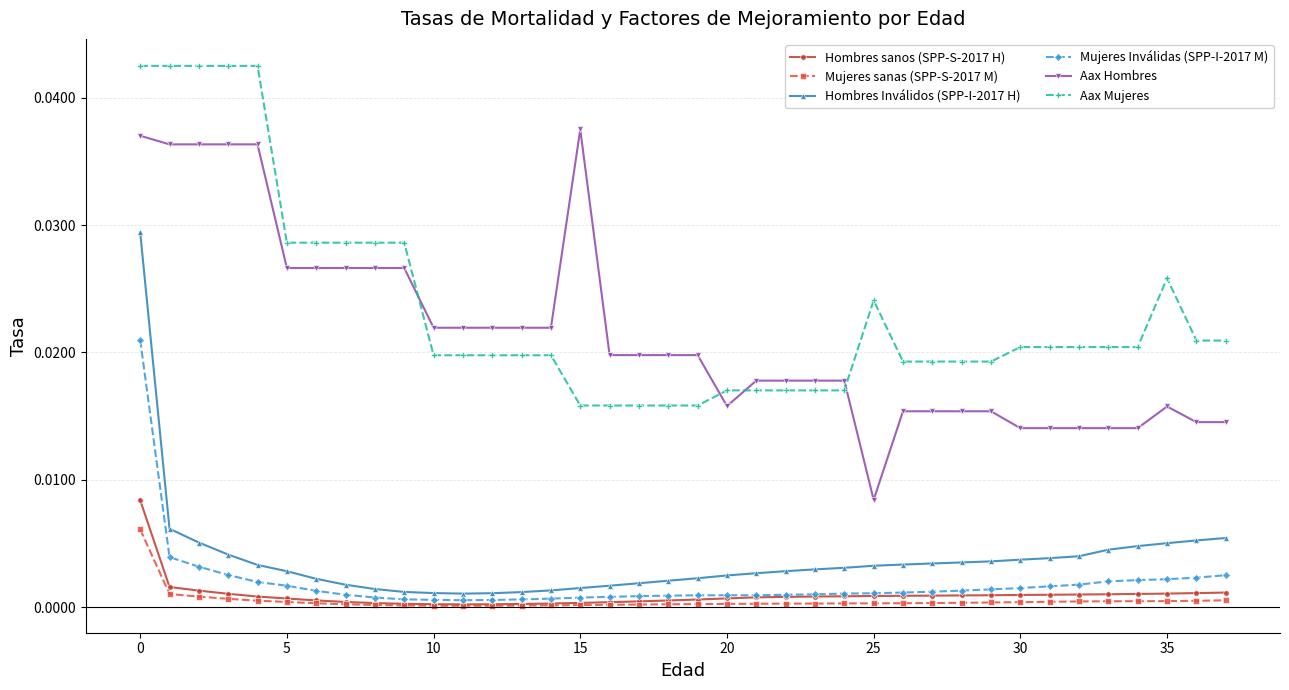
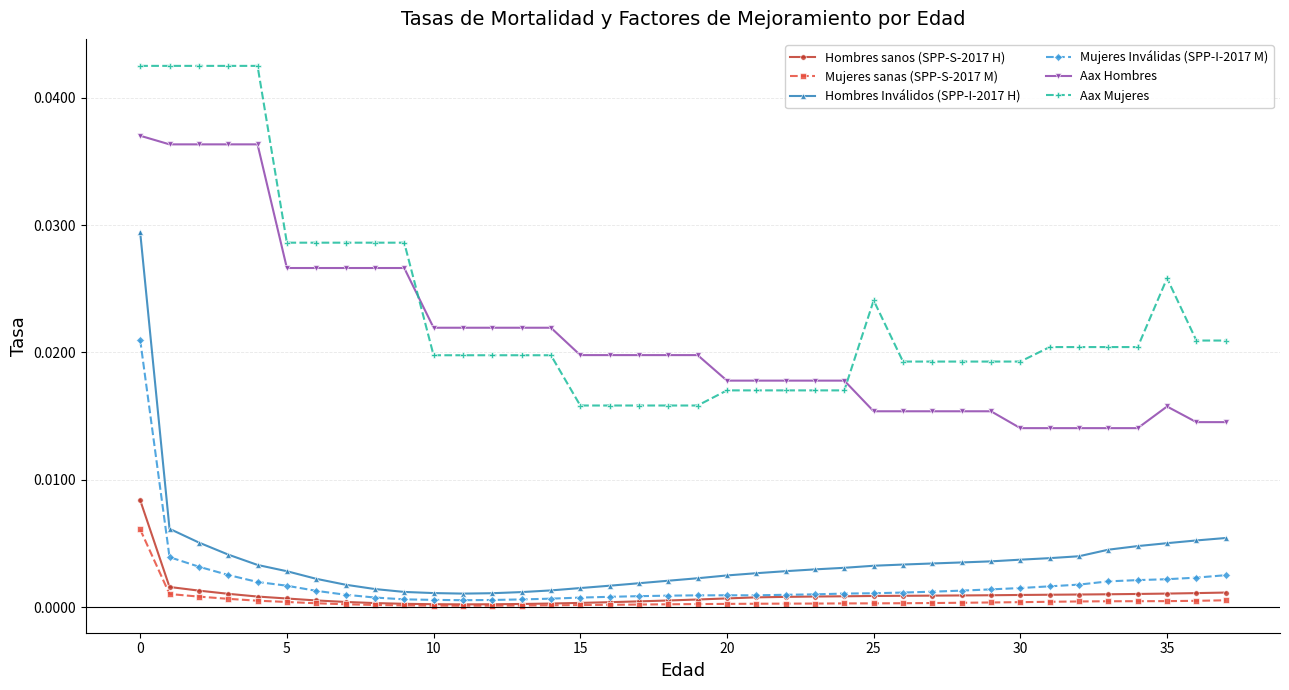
  {
    "Aax Hombres": {
      "0": 0.0370,
      "5": 0.0266,
      "10": 0.0219,
-     "15": 0.0375,
-     "20": 0.0158,
-     "25": 0.0084,
+     "15": 0.0198,
+     "20": 0.0178,
+     "25": 0.0154,
      "30": 0.0141,
      "35": 0.0158
    },
    "Aax Mujeres": {
      "0": 0.0425,
      "5": 0.0286,
      "10": 0.0198,
      "15": 0.0158,
      "20": 0.0170,
      "25": 0.0241,
-     "30": 0.0204,
+     "30": 0.0193,
      "35": 0.0258
    }
  }
